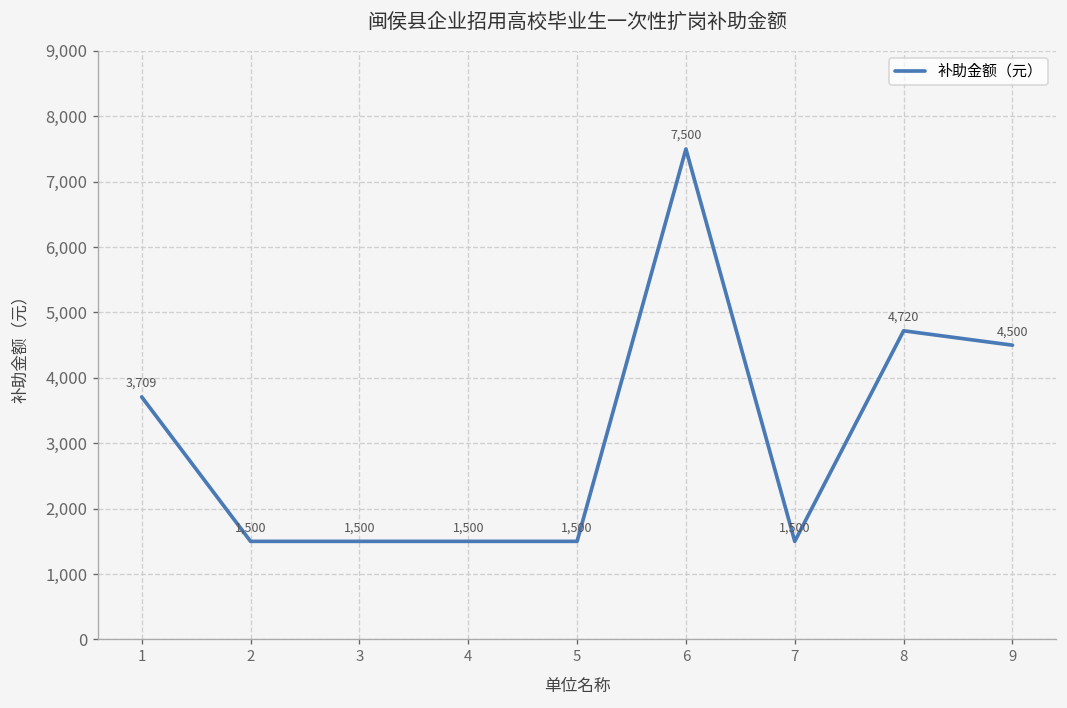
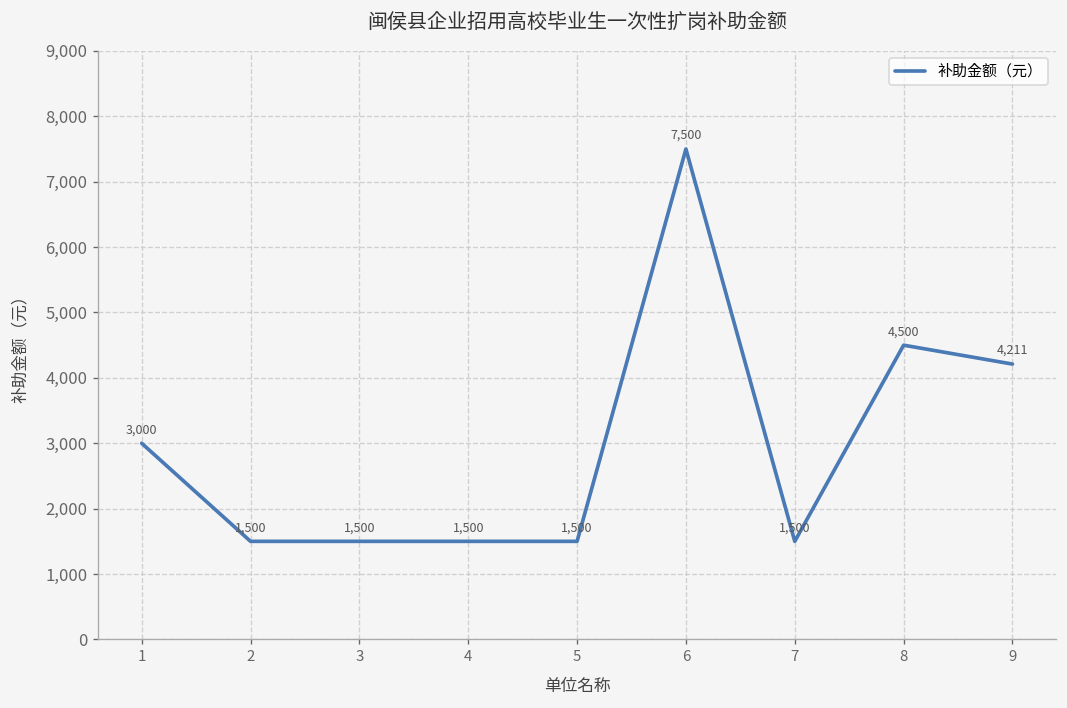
  {
-   "1": "3,709",
+   "1": "3,000",
    "2": "1,500",
    "3": "1,500",
    "4": "1,500",
    "5": "1,500",
    "6": "7,500",
    "7": "1,500",
-   "8": "4,720",
-   "9": "4,500"
+   "8": "4,500",
+   "9": "4,211"
  }
